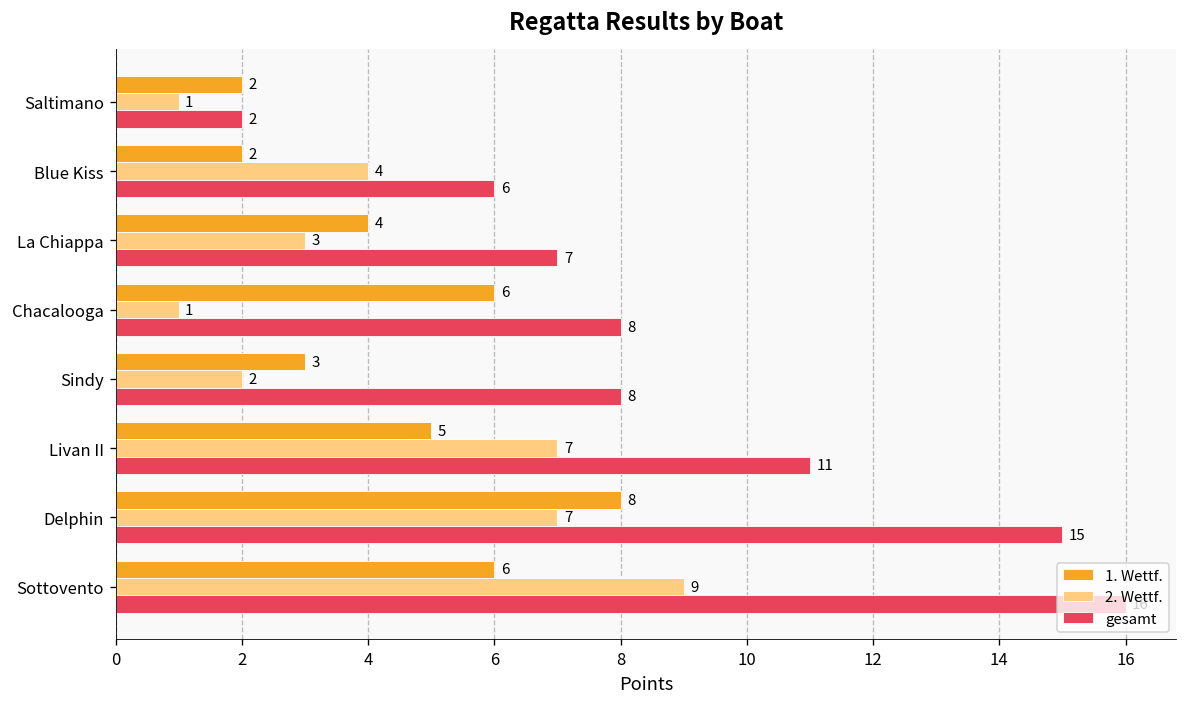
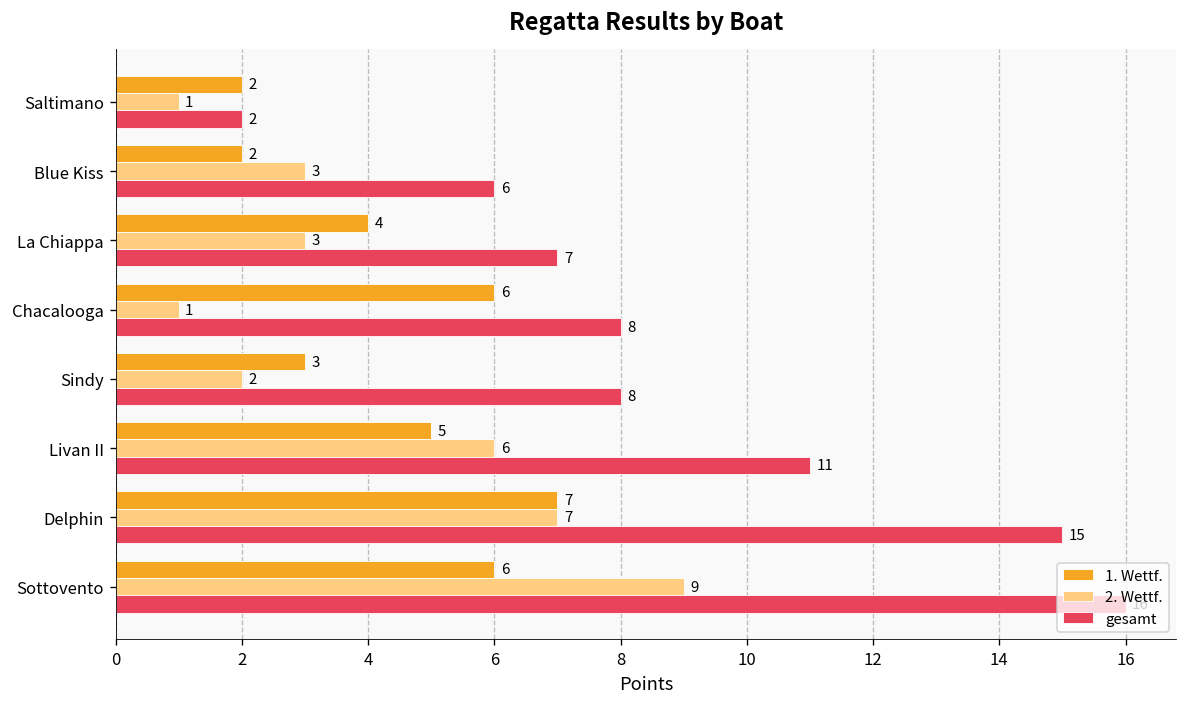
  {
    "1. Wettf.": {
      "Saltimano": 2,
      "Blue Kiss": 2,
      "La Chiappa": 4,
      "Chacalooga": 6,
      "Sindy": 3,
      "Livan II": 5,
-     "Delphin": 8,
+     "Delphin": 7,
      "Sottovento": 6
    },
    "2. Wettf.": {
      "Saltimano": 1,
-     "Blue Kiss": 4,
+     "Blue Kiss": 3,
      "La Chiappa": 3,
      "Chacalooga": 1,
      "Sindy": 2,
-     "Livan II": 7,
+     "Livan II": 6,
      "Delphin": 7,
      "Sottovento": 9
    },
    "gesamt": {
      "Saltimano": 2,
      "Blue Kiss": 6,
      "La Chiappa": 7,
      "Chacalooga": 8,
      "Sindy": 8,
      "Livan II": 11,
      "Delphin": 15
    }
  }
